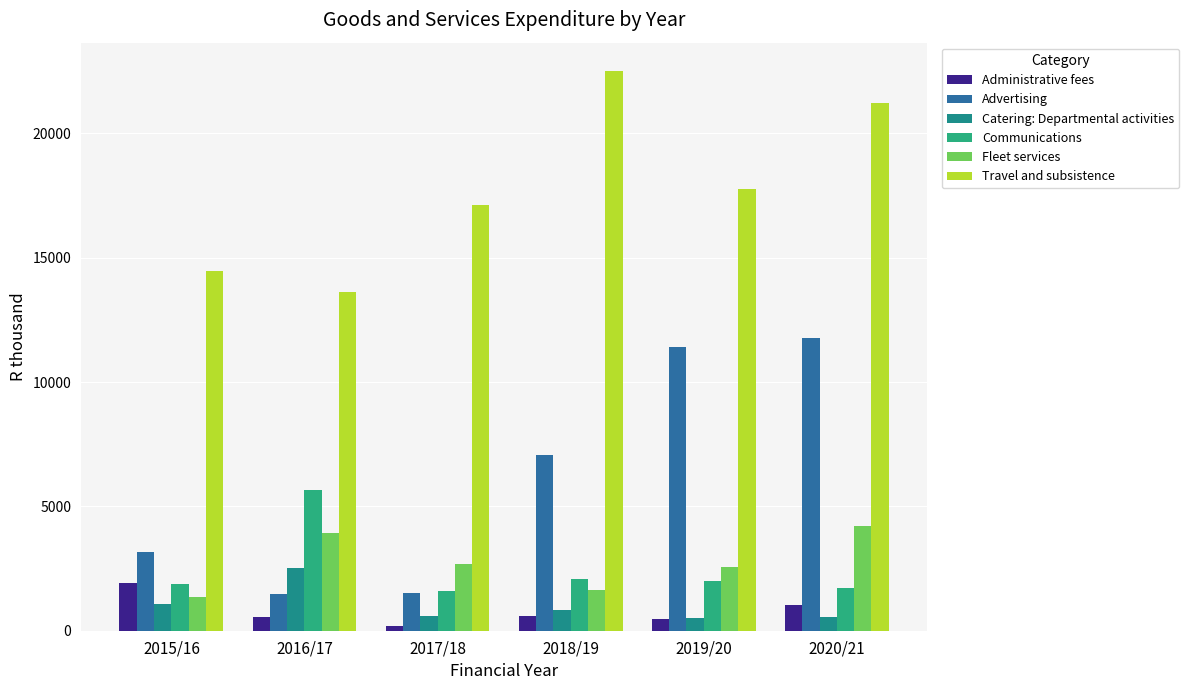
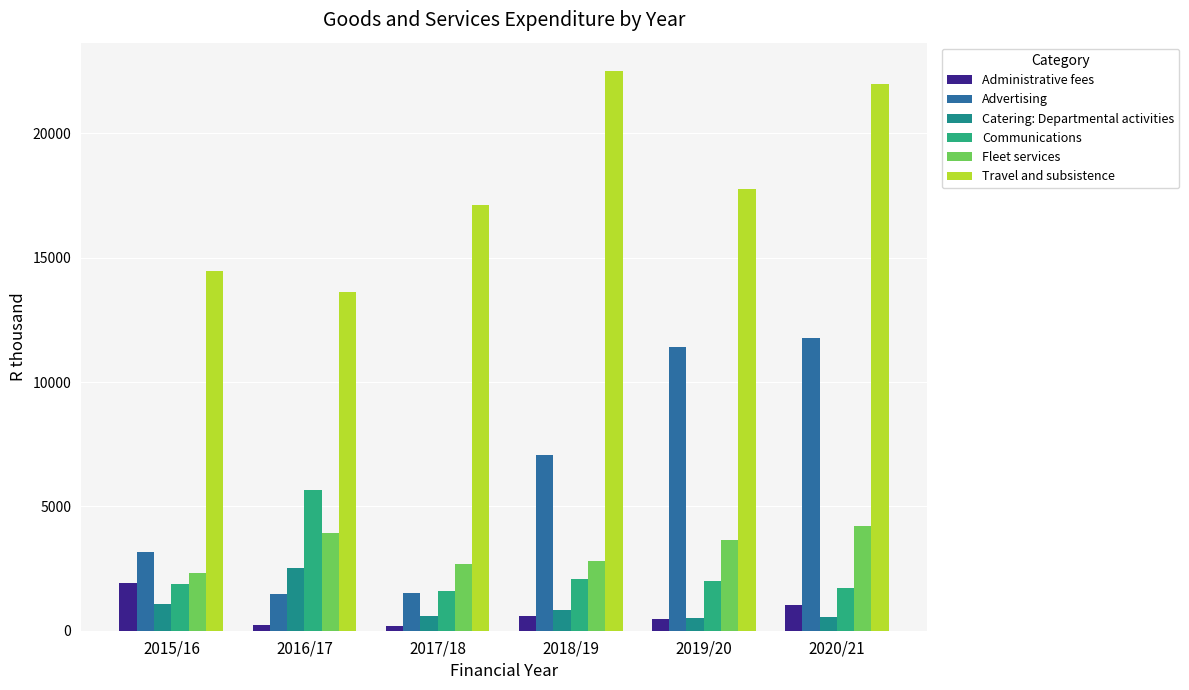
  {
    "Administrative fees": {
      "2015/16": 1900,
-     "2016/17": 600,
+     "2016/17": 200,
      "2017/18": 200,
      "2018/19": 600,
      "2019/20": 500,
      "2020/21": 1000
    },
    "Fleet services": {
-     "2015/16": 1400,
+     "2015/16": 2300,
      "2016/17": 3900,
      "2017/18": 2700,
-     "2018/19": 1600,
-     "2019/20": 2600,
+     "2018/19": 2800,
+     "2019/20": 3700,
      "2020/21": 4200
    },
    "Travel and subsistence": {
      "2015/16": 14500,
      "2016/17": 13600,
      "2017/18": 17100,
      "2018/19": 22500,
      "2019/20": 17800,
-     "2020/21": 21200
+     "2020/21": 22000
    }
  }
